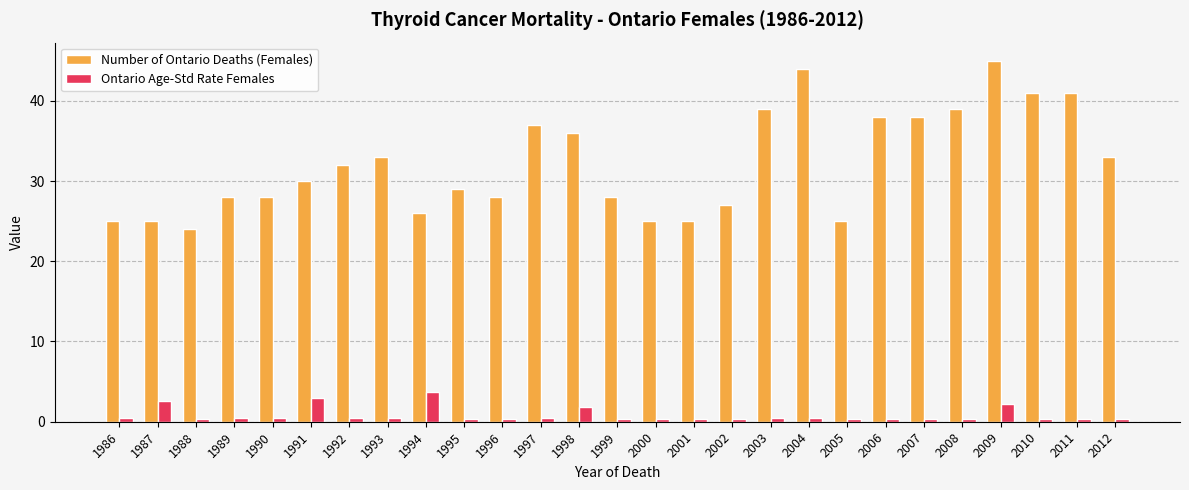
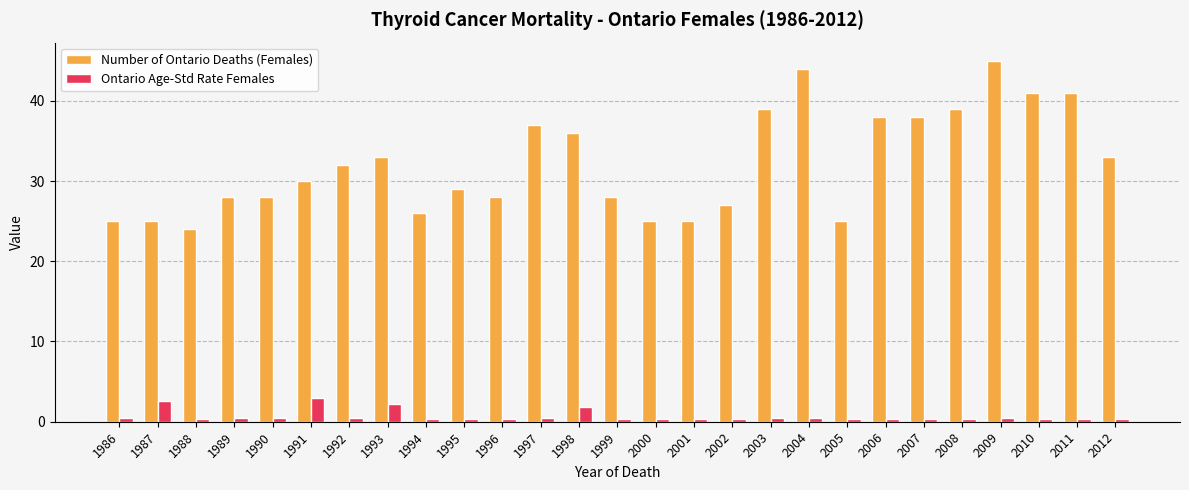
  {
    "Number of Ontario Deaths (Females)": {
      "1986": 25,
      "1987": 25,
      "1988": 24,
      "1989": 28,
      "1990": 28,
      "1991": 30,
      "1992": 32,
      "1993": 33,
      "1994": 26,
      "1995": 29,
      "1996": 28,
      "1997": 37,
      "1998": 36,
      "1999": 28,
      "2000": 25,
      "2001": 25,
      "2002": 27,
      "2003": 39,
      "2004": 44,
      "2005": 25,
      "2006": 38,
      "2007": 38,
      "2008": 39,
      "2009": 45,
      "2010": 41,
      "2011": 41,
      "2012": 33
    },
    "Ontario Age-Std Rate Females": {
      "1986": 1,
      "1987": 3,
      "1988": 0,
      "1989": 1,
      "1990": 1,
      "1991": 3,
      "1992": 1,
-     "1993": 1,
-     "1994": 4,
+     "1993": 2,
+     "1994": 0,
      "1995": 0,
      "1996": 0,
      "1997": 1,
      "1998": 2,
      "1999": 0,
      "2002": 0,
      "2003": 1,
      "2004": 1,
      "2006": 0,
      "2007": 0,
      "2008": 0,
-     "2009": 2,
+     "2009": 1,
      "2010": 0,
      "2011": 0
    }
  }
